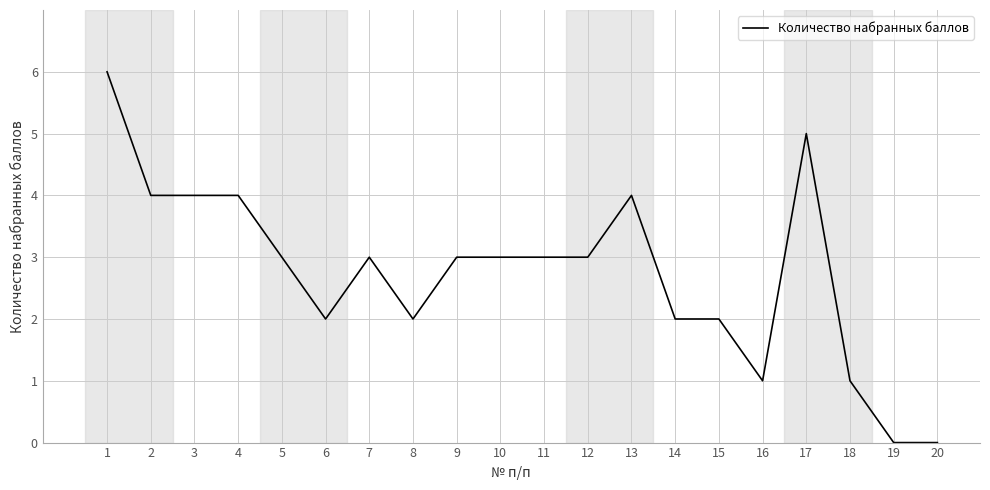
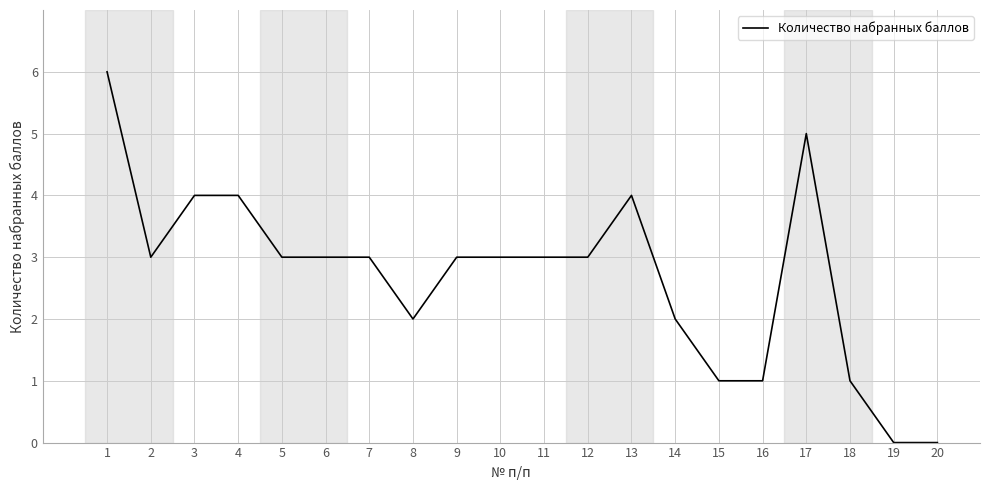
  {
    "1": 6,
-   "2": 4,
+   "2": 3,
    "3": 4,
    "4": 4,
    "5": 3,
-   "6": 2,
+   "6": 3,
    "7": 3,
    "8": 2,
    "9": 3,
    "10": 3,
    "11": 3,
    "12": 3,
    "13": 4,
    "14": 2,
-   "15": 2,
+   "15": 1,
    "16": 1,
    "17": 5,
    "18": 1,
    "19": 0,
    "20": 0
  }
